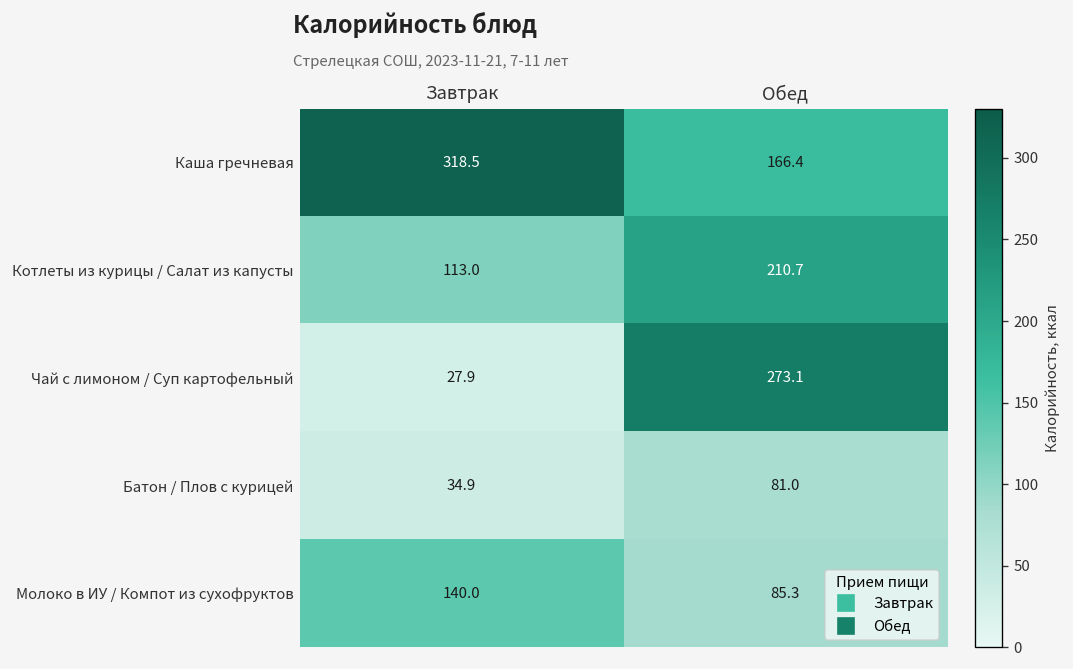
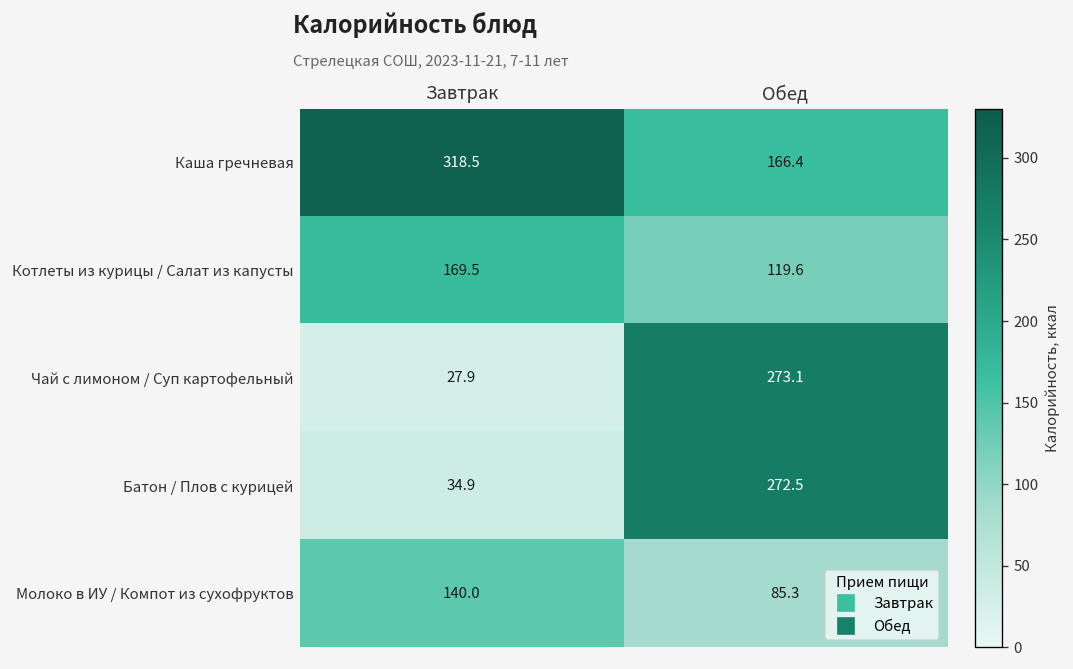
  {
    "Каша гречневая": {
      "Завтрак": 318.5,
      "Обед": 166.4
    },
    "Котлеты из курицы / Салат из капусты": {
-     "Завтрак": 113.0,
-     "Обед": 210.7
+     "Завтрак": 169.5,
+     "Обед": 119.6
    },
    "Чай с лимоном / Суп картофельный": {
      "Завтрак": 27.9,
      "Обед": 273.1
    },
    "Батон / Плов с курицей": {
      "Завтрак": 34.9,
-     "Обед": 81.0
+     "Обед": 272.5
    },
    "Молоко в ИУ / Компот из сухофруктов": {
      "Завтрак": 140.0,
      "Обед": 85.3
    }
  }
